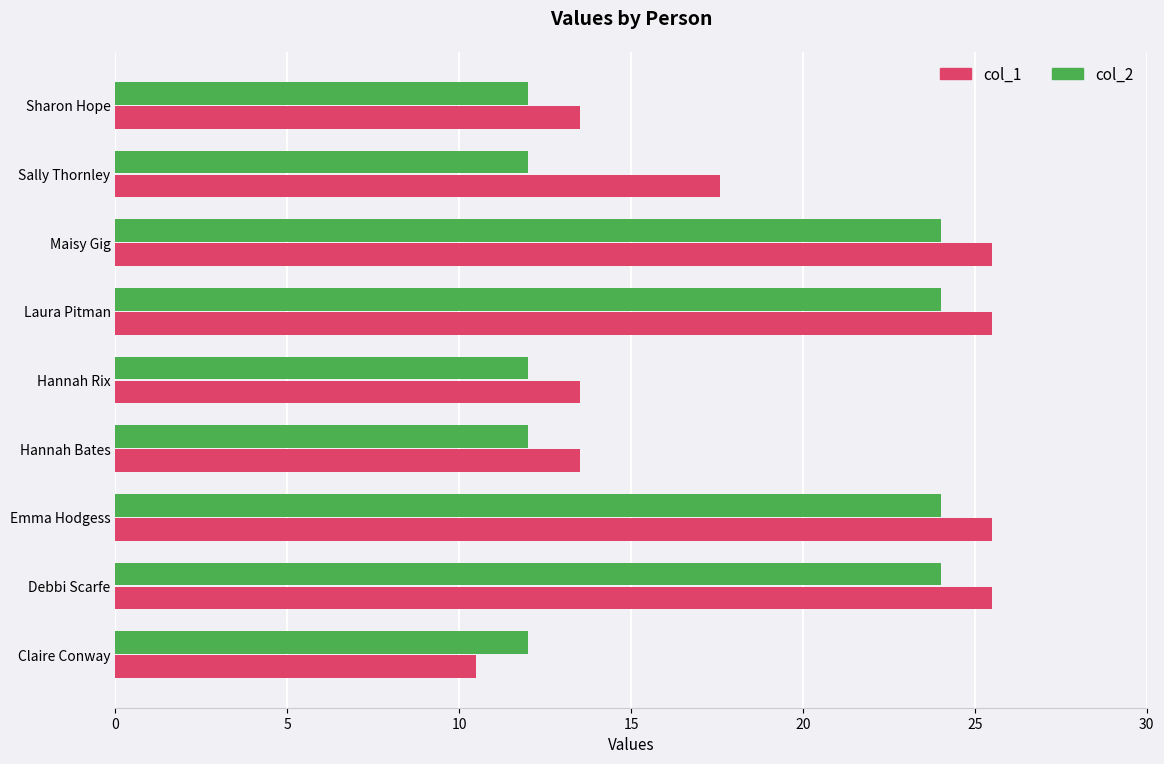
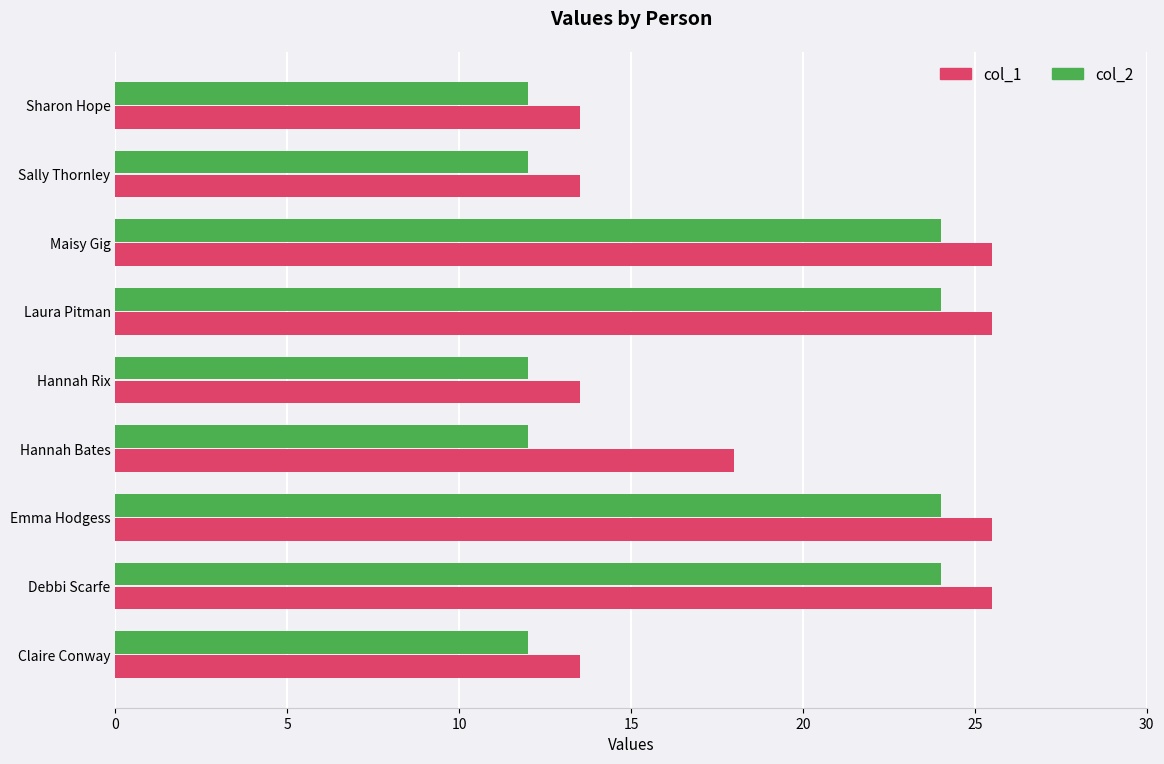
  {
    "col_1": {
      "Sharon Hope": 13.5,
-     "Sally Thornley": 17.6,
+     "Sally Thornley": 13.5,
      "Maisy Gig": 25.5,
      "Laura Pitman": 25.5,
      "Hannah Rix": 13.5,
-     "Hannah Bates": 13.5,
+     "Hannah Bates": 18.0,
      "Emma Hodgess": 25.5,
      "Debbi Scarfe": 25.5,
-     "Claire Conway": 10.5
+     "Claire Conway": 13.5
    },
    "col_2": {
      "Sharon Hope": 12.0,
      "Sally Thornley": 12.0,
      "Maisy Gig": 24.0,
      "Laura Pitman": 24.0,
      "Hannah Rix": 12.0,
      "Hannah Bates": 12.0,
      "Emma Hodgess": 24.0,
      "Debbi Scarfe": 24.0,
      "Claire Conway": 12.0
    }
  }
